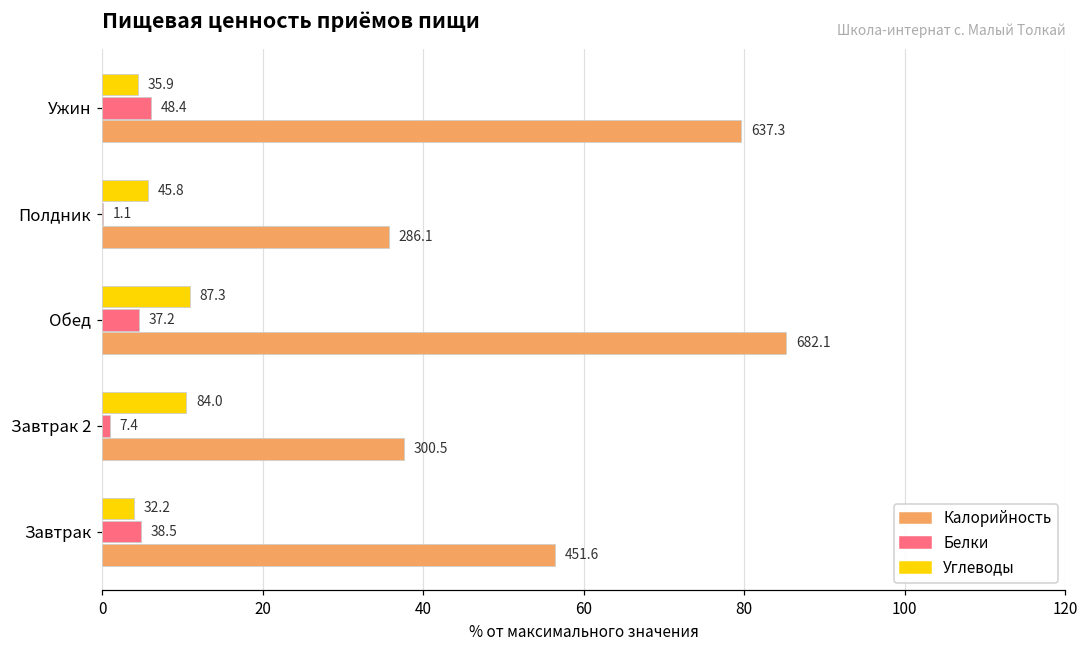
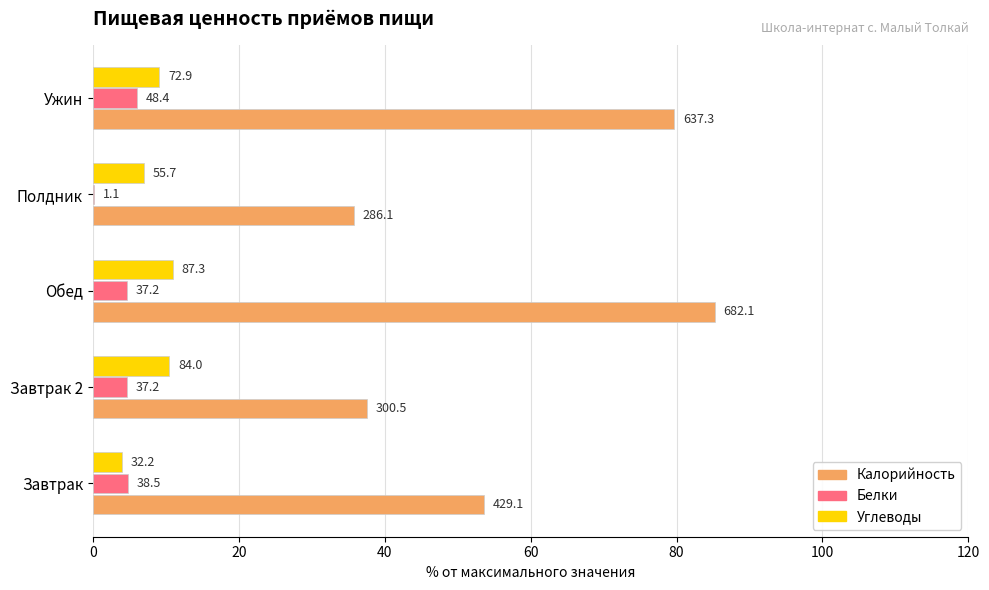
  {
    "Калорийность": {
-     "Завтрак": 451.6
+     "Завтрак": 429.1
    },
    "Белки": {
-     "Завтрак 2": 7.4
+     "Завтрак 2": 37.2
    },
    "Углеводы": {
-     "Ужин": 35.9,
-     "Полдник": 45.8
+     "Ужин": 72.9,
+     "Полдник": 55.7
    }
  }
